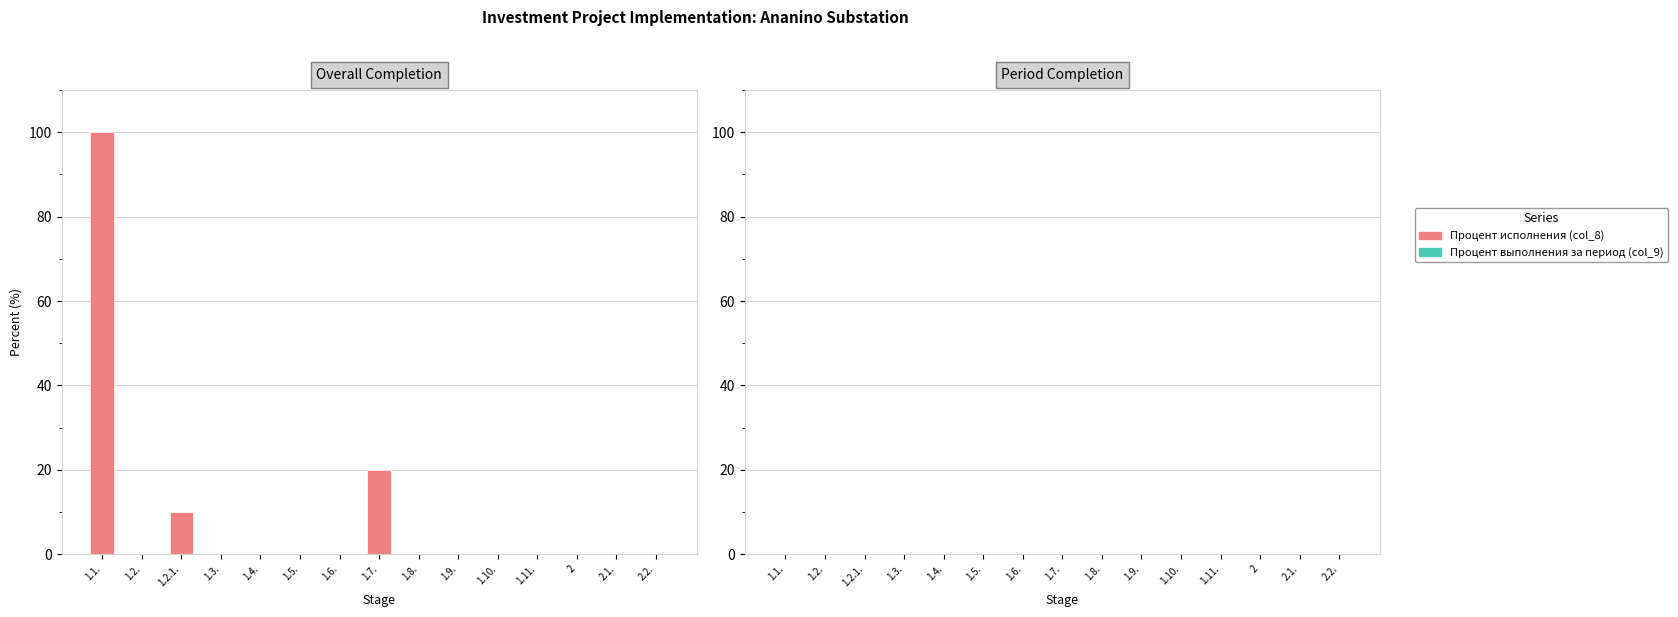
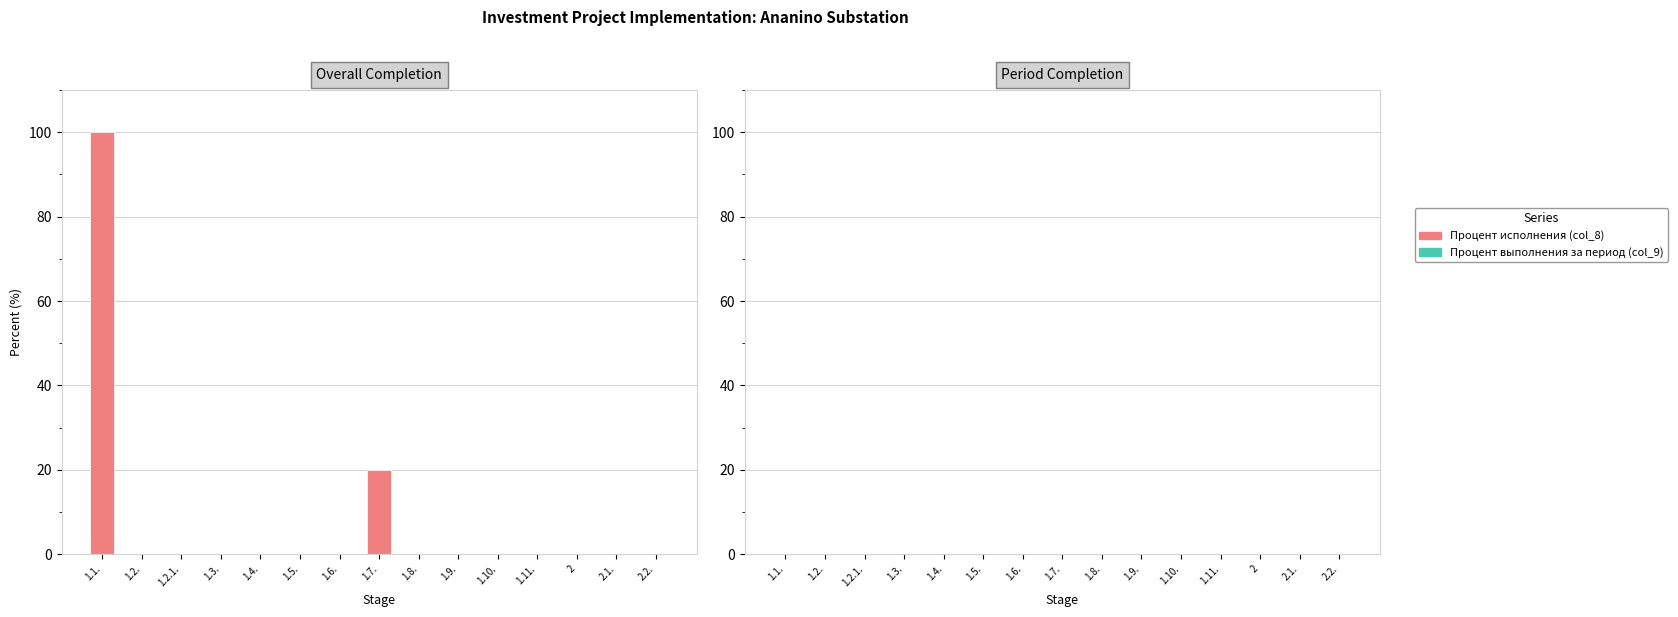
  {
    "Overall Completion": {
      "1.1.": 100,
      "1.2.": 0,
-     "1.2.1.": 10,
+     "1.2.1.": 0,
      "1.3.": 0,
      "1.4.": 0,
      "1.5.": 0,
      "1.6.": 0,
      "1.7.": 20,
      "1.8.": 0,
      "1.9.": 0,
      "1.10.": 0,
      "1.11.": 0,
      "2": 0,
      "2.1.": 0,
      "2.2.": 0
    },
    "Period Completion": {
      "1.1.": 0,
      "1.2.": 0,
      "1.2.1.": 0,
      "1.3.": 0,
      "1.4.": 0,
      "1.5.": 0,
      "1.6.": 0,
      "1.7.": 0,
      "1.8.": 0,
      "1.9.": 0,
      "1.10.": 0,
      "1.11.": 0,
      "2": 0,
      "2.1.": 0,
      "2.2.": 0
    }
  }
